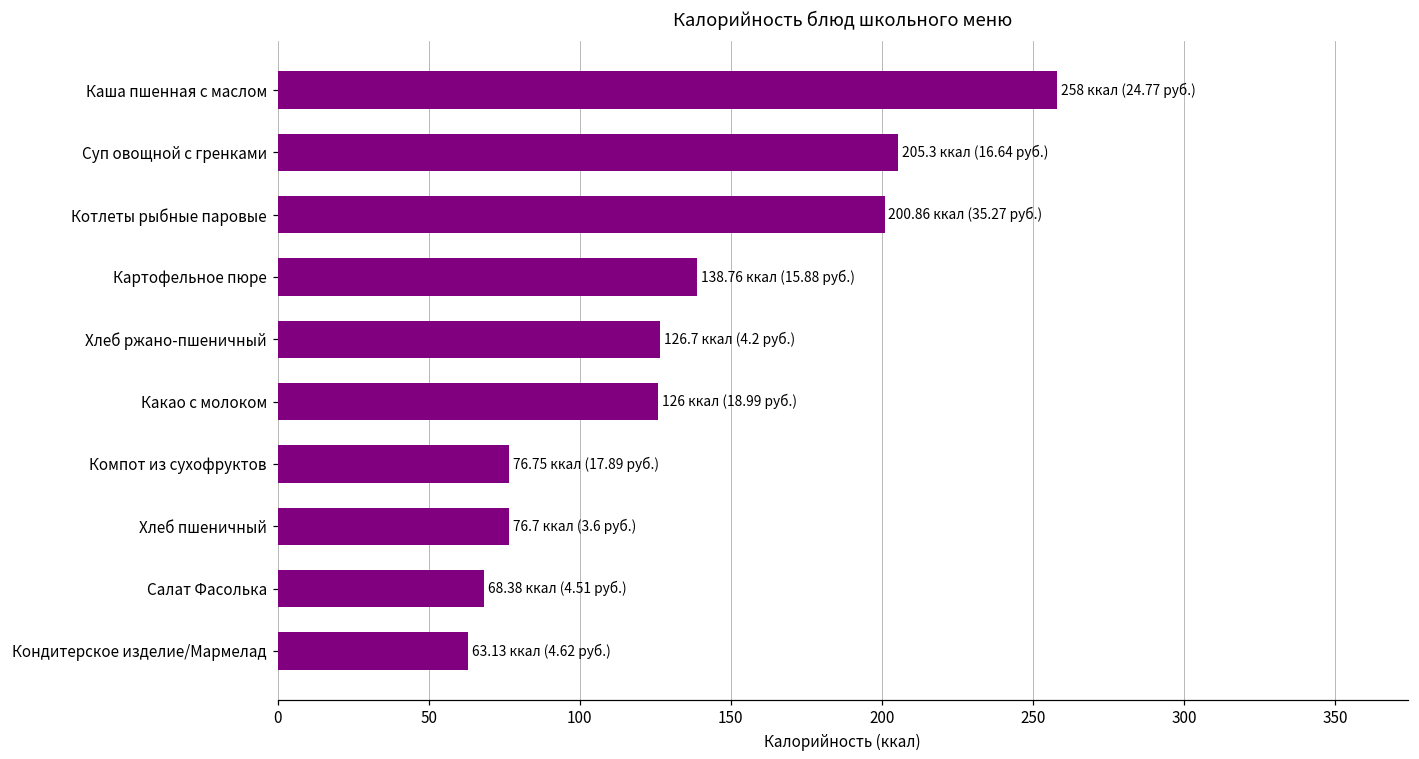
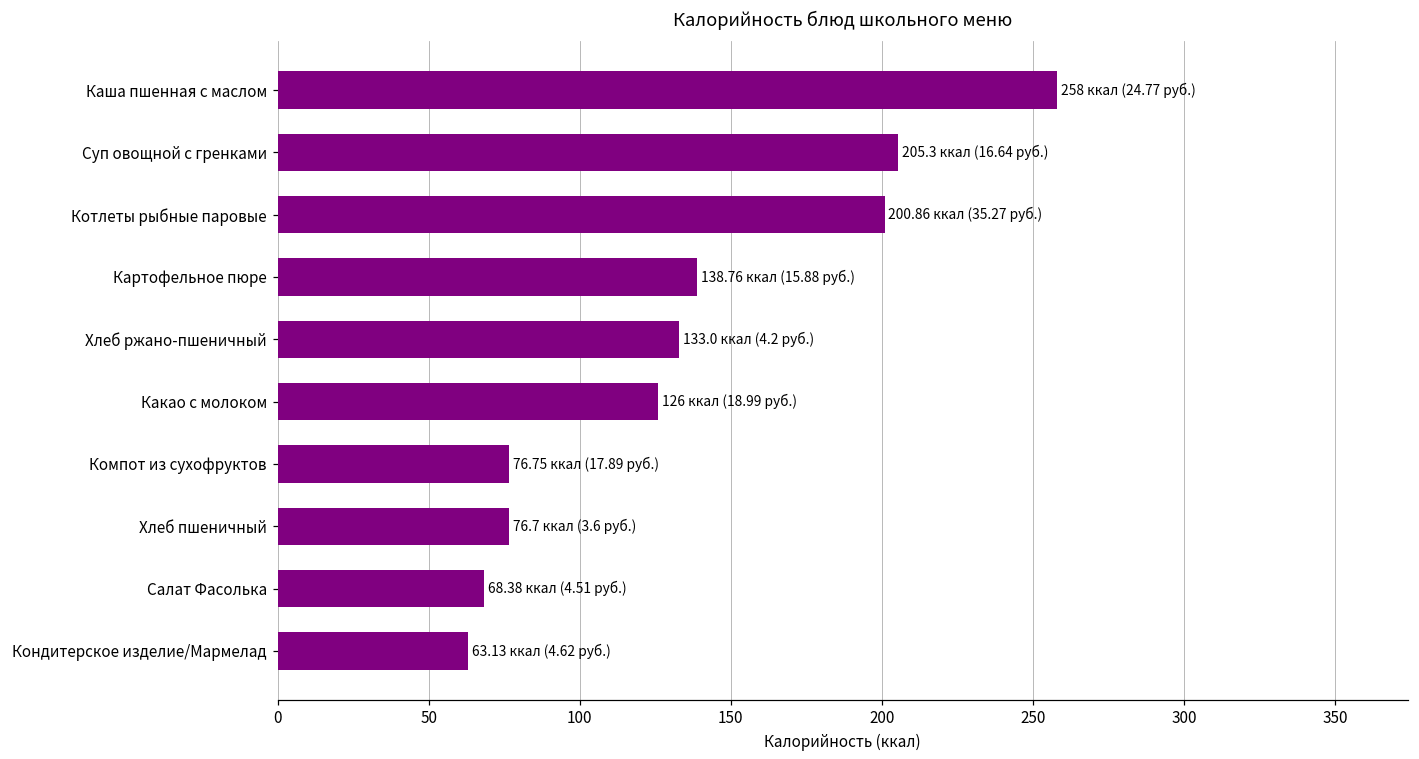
  {
    "Каша пшенная с маслом": 258,
    "Суп овощной с гренками": 205.3,
    "Котлеты рыбные паровые": 200.86,
    "Картофельное пюре": 138.76,
-   "Хлеб ржано-пшеничный": 126.7,
+   "Хлеб ржано-пшеничный": 133.0,
    "Какао с молоком": 126,
    "Компот из сухофруктов": 76.75,
    "Хлеб пшеничный": 76.7,
    "Салат Фасолька": 68.38,
    "Кондитерское изделие/Мармелад": 63.13
  }
